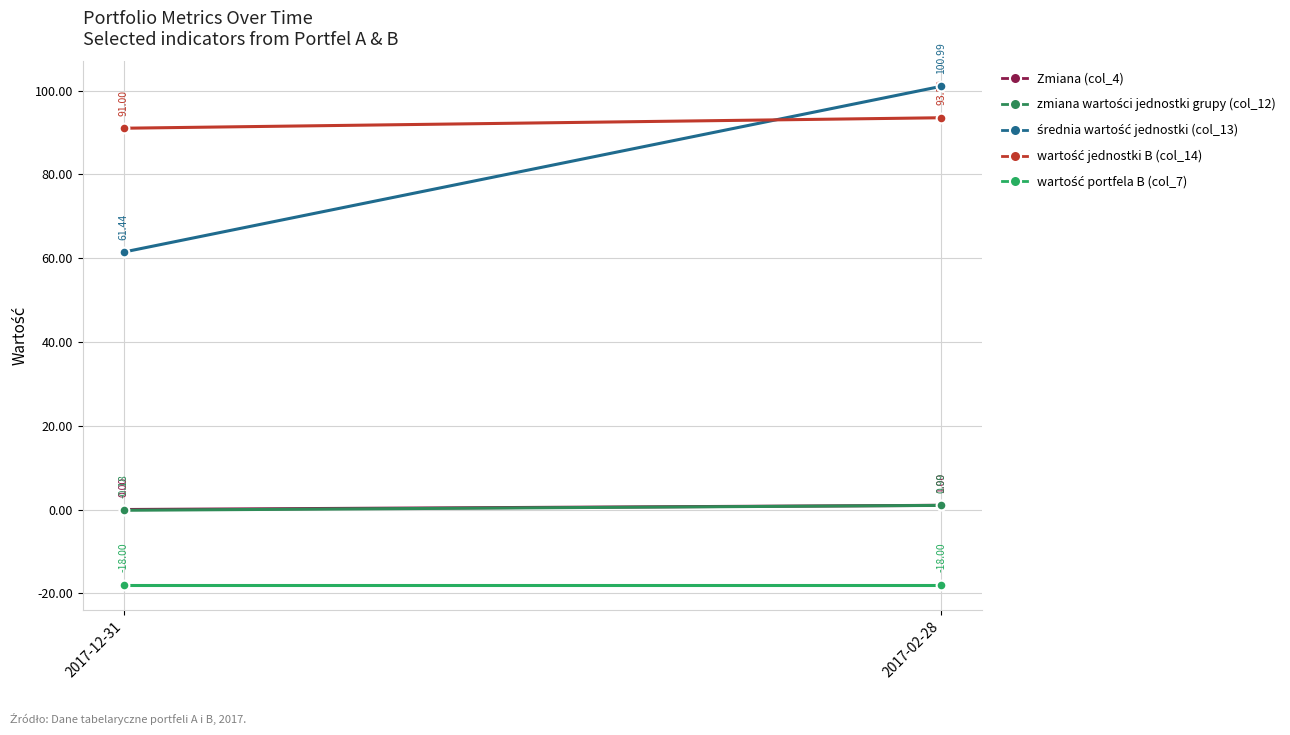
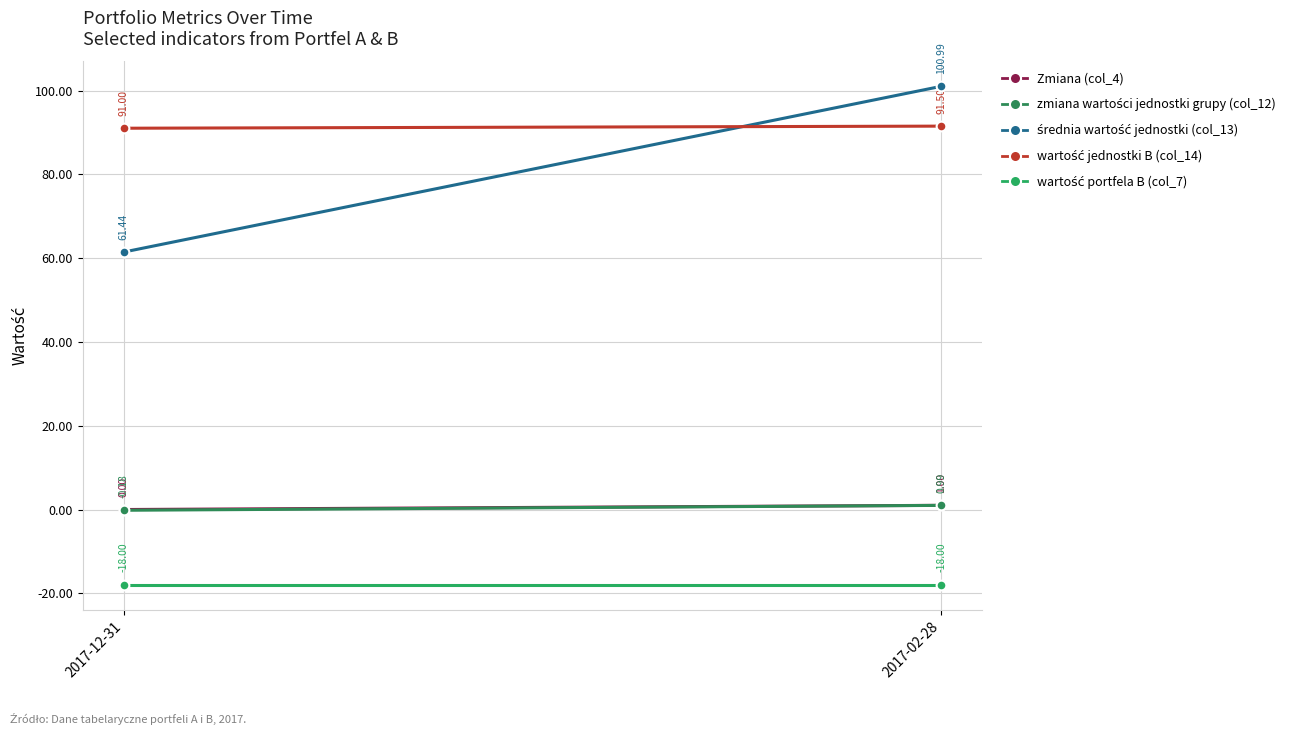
  {
    "średnia wartość jednostki (col_13)": {
      "2017-12-31": 61.44,
      "2017-02-28": 100.99
    },
    "wartość jednostki B (col_14)": {
      "2017-12-31": 91.00,
-     "2017-02-28": 93.50
+     "2017-02-28": 91.50
    }
  }
